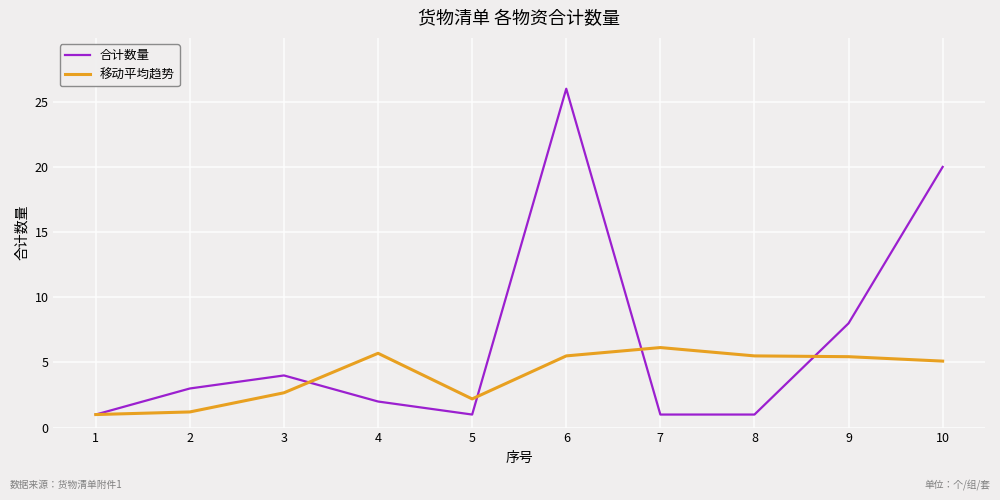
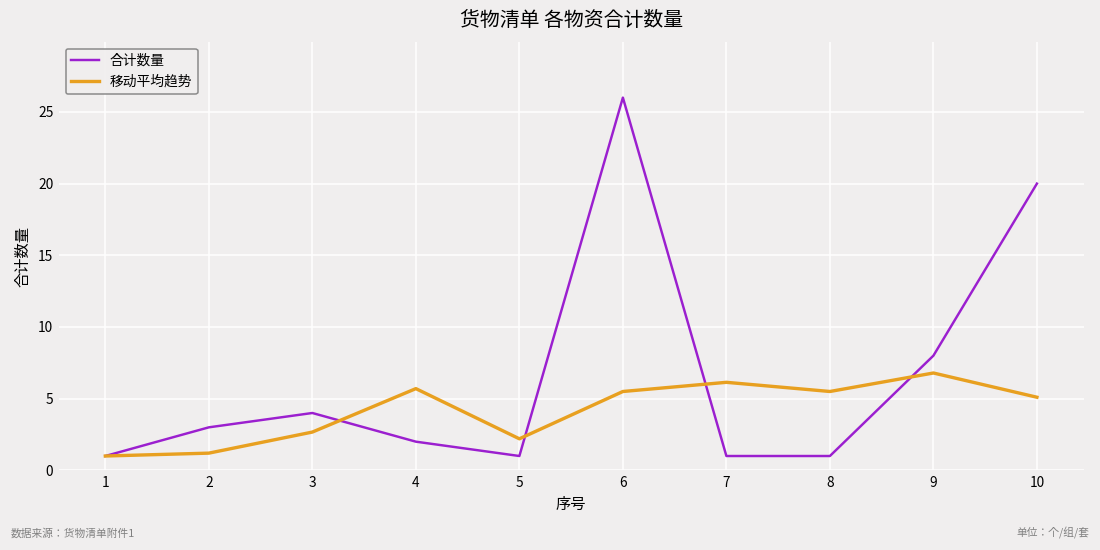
  {
    "合计数量": {
      "2": 3.0,
      "3": 4.0,
      "4": 2.0,
      "5": 1.0,
      "6": 26.0,
      "7": 1.0,
      "8": 1.0,
      "9": 8.0,
      "10": 20.0
    },
    "移动平均趋势": {
      "2": 1.2,
      "3": 2.7,
      "4": 5.7,
      "5": 2.2,
      "6": 5.5,
      "7": 6.1,
      "8": 5.5,
-     "9": 5.4,
+     "9": 6.8,
      "10": 5.1
    }
  }
